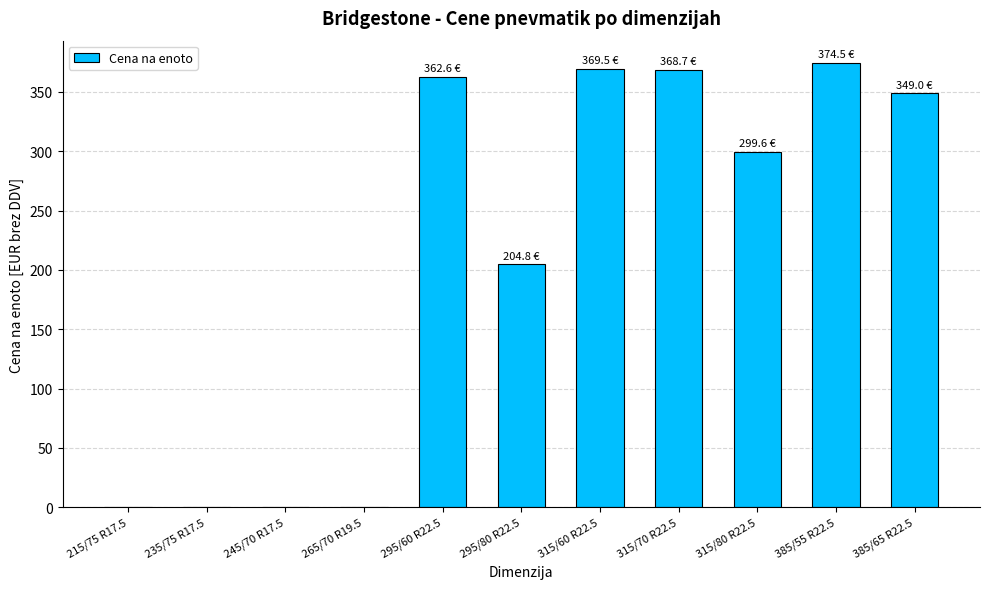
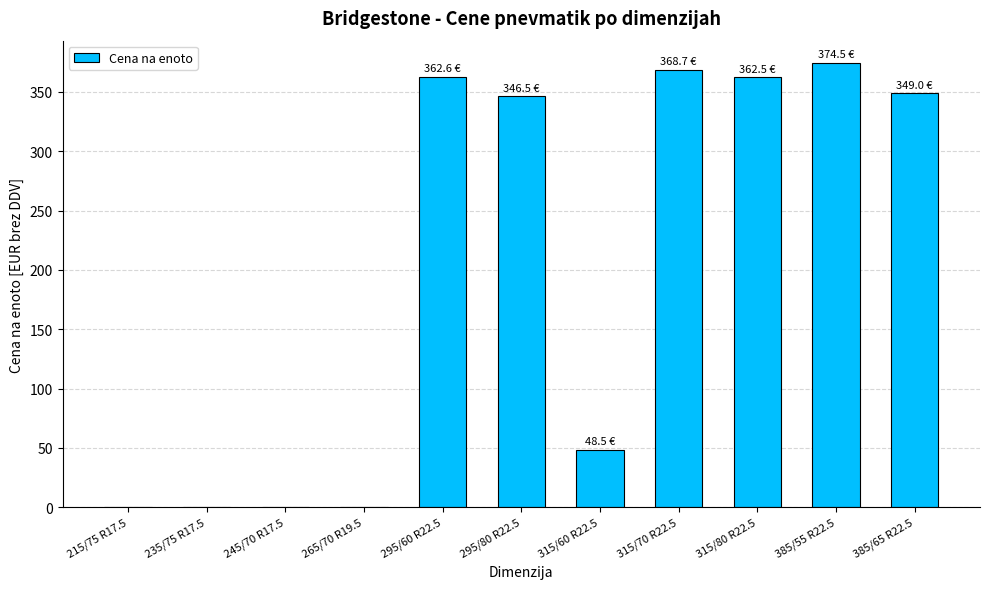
  {
    "295/60 R22.5": 362.6,
-   "295/80 R22.5": 204.8,
-   "315/60 R22.5": 369.5,
+   "295/80 R22.5": 346.5,
+   "315/60 R22.5": 48.5,
    "315/70 R22.5": 368.7,
-   "315/80 R22.5": 299.6,
+   "315/80 R22.5": 362.5,
    "385/55 R22.5": 374.5,
    "385/65 R22.5": 349.0
  }
